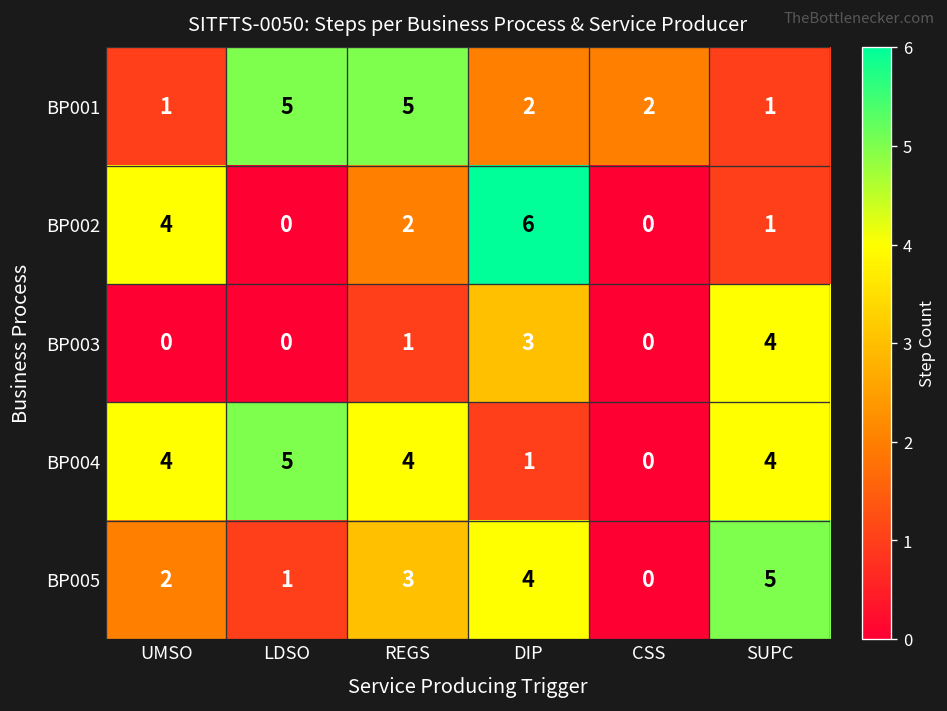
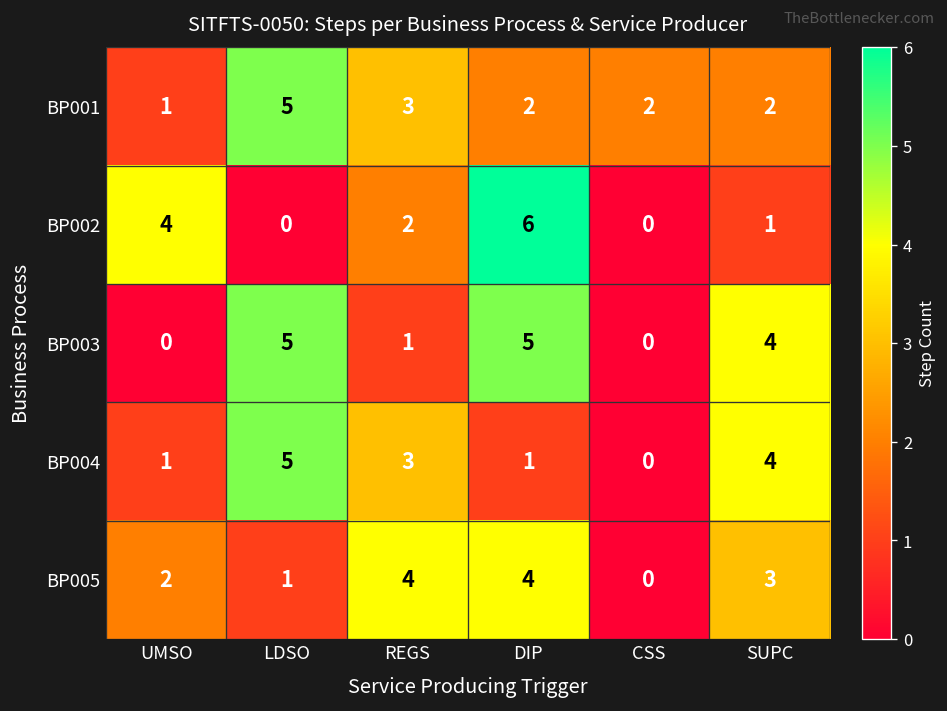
  {
    "BP001": {
      "UMSO": 1,
      "LDSO": 5,
-     "REGS": 5,
+     "REGS": 3,
      "DIP": 2,
      "CSS": 2,
-     "SUPC": 1
+     "SUPC": 2
    },
    "BP002": {
      "UMSO": 4,
      "LDSO": 0,
      "REGS": 2,
      "DIP": 6,
      "CSS": 0,
      "SUPC": 1
    },
    "BP003": {
      "UMSO": 0,
-     "LDSO": 0,
+     "LDSO": 5,
      "REGS": 1,
-     "DIP": 3,
+     "DIP": 5,
      "CSS": 0,
      "SUPC": 4
    },
    "BP004": {
-     "UMSO": 4,
+     "UMSO": 1,
      "LDSO": 5,
-     "REGS": 4,
+     "REGS": 3,
      "DIP": 1,
      "CSS": 0,
      "SUPC": 4
    },
    "BP005": {
      "UMSO": 2,
      "LDSO": 1,
-     "REGS": 3,
+     "REGS": 4,
      "DIP": 4,
      "CSS": 0,
-     "SUPC": 5
+     "SUPC": 3
    }
  }
